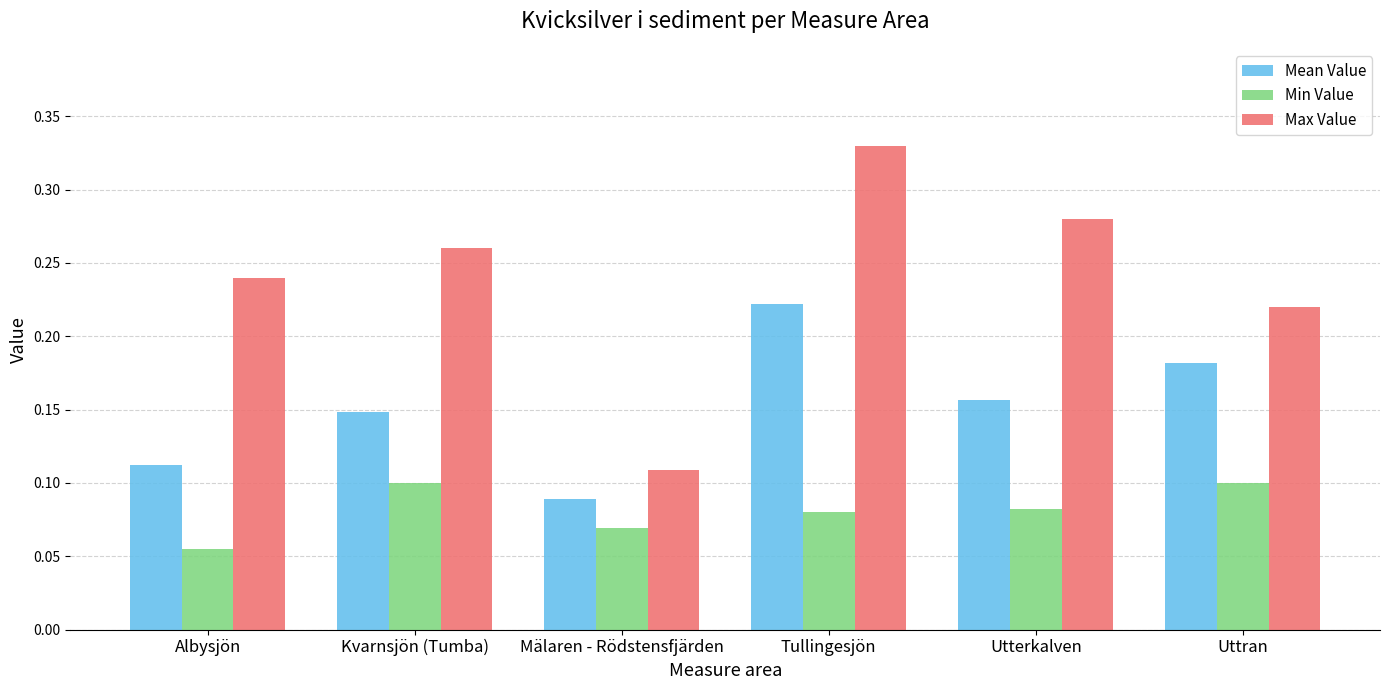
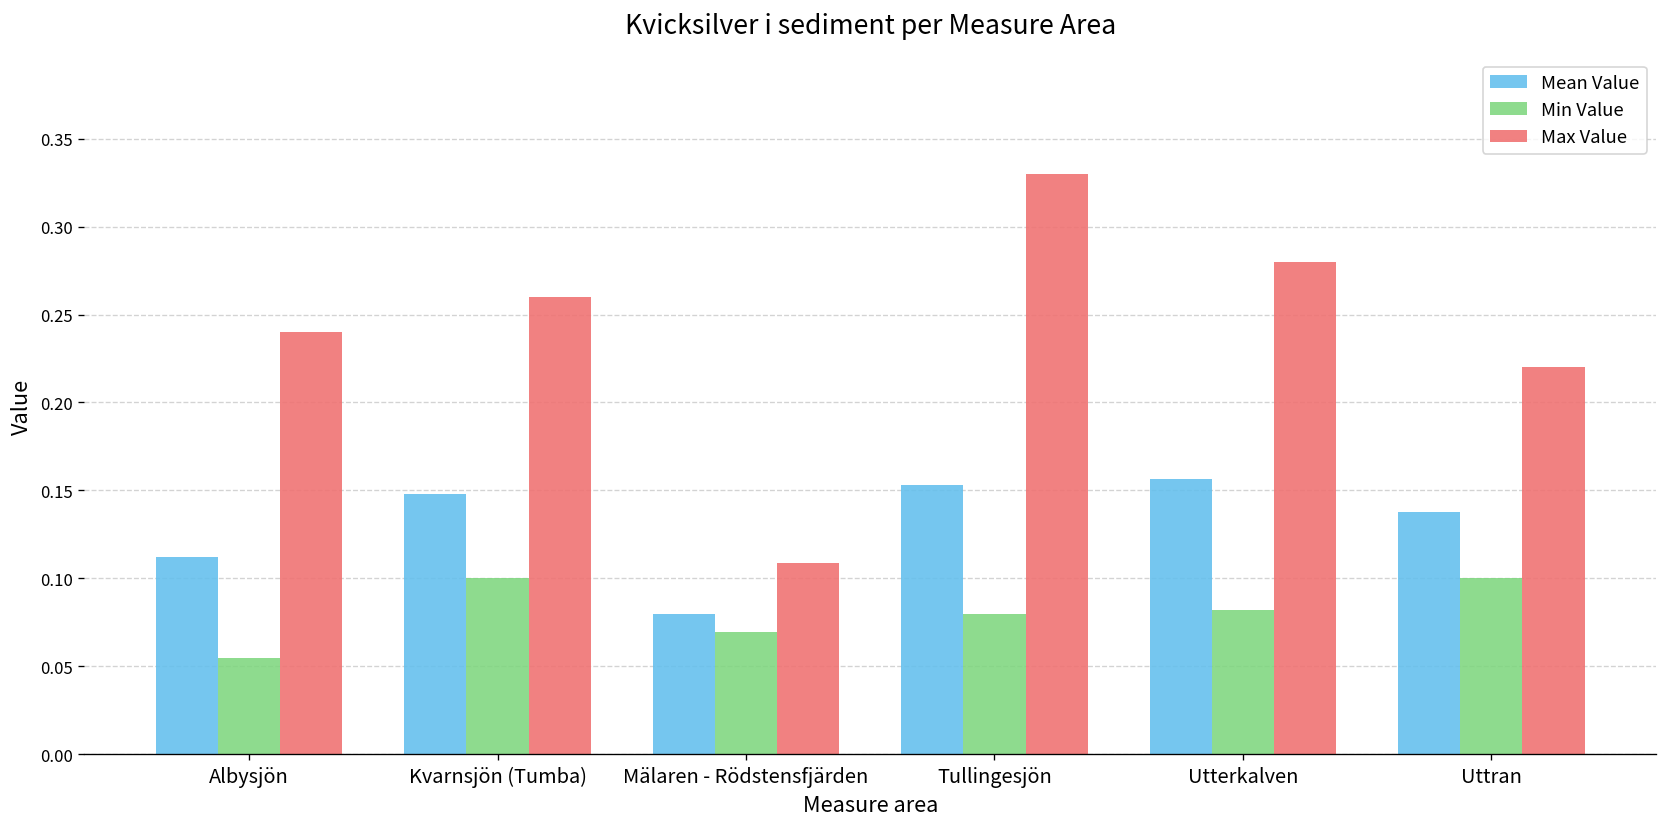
  {
    "Mean Value": {
      "Albysjön": 0.112,
      "Kvarnsjön (Tumba)": 0.148,
-     "Mälaren - Rödstensfjärden": 0.089,
-     "Tullingesjön": 0.222,
+     "Mälaren - Rödstensfjärden": 0.080,
+     "Tullingesjön": 0.153,
      "Utterkalven": 0.157,
-     "Uttran": 0.182
+     "Uttran": 0.138
    },
    "Min Value": {
      "Albysjön": 0.055,
      "Kvarnsjön (Tumba)": 0.100,
      "Mälaren - Rödstensfjärden": 0.069,
      "Tullingesjön": 0.080,
      "Utterkalven": 0.082,
      "Uttran": 0.100
    },
    "Max Value": {
      "Albysjön": 0.240,
      "Kvarnsjön (Tumba)": 0.260,
      "Mälaren - Rödstensfjärden": 0.109,
      "Tullingesjön": 0.330,
      "Utterkalven": 0.280,
      "Uttran": 0.220
    }
  }
